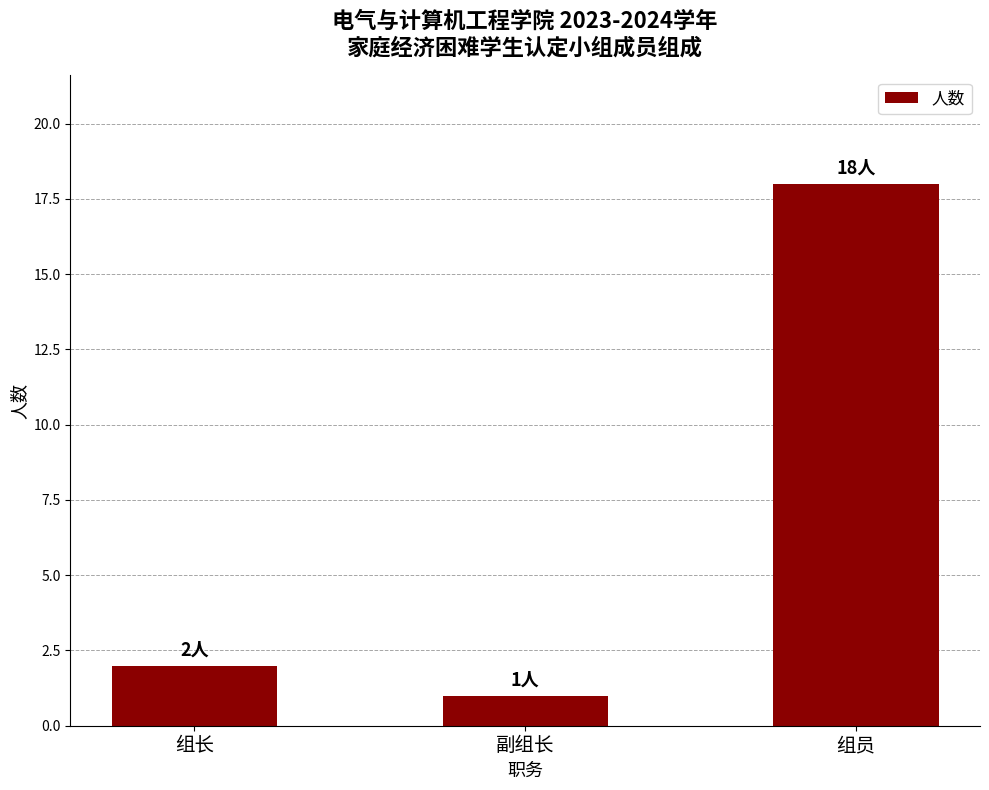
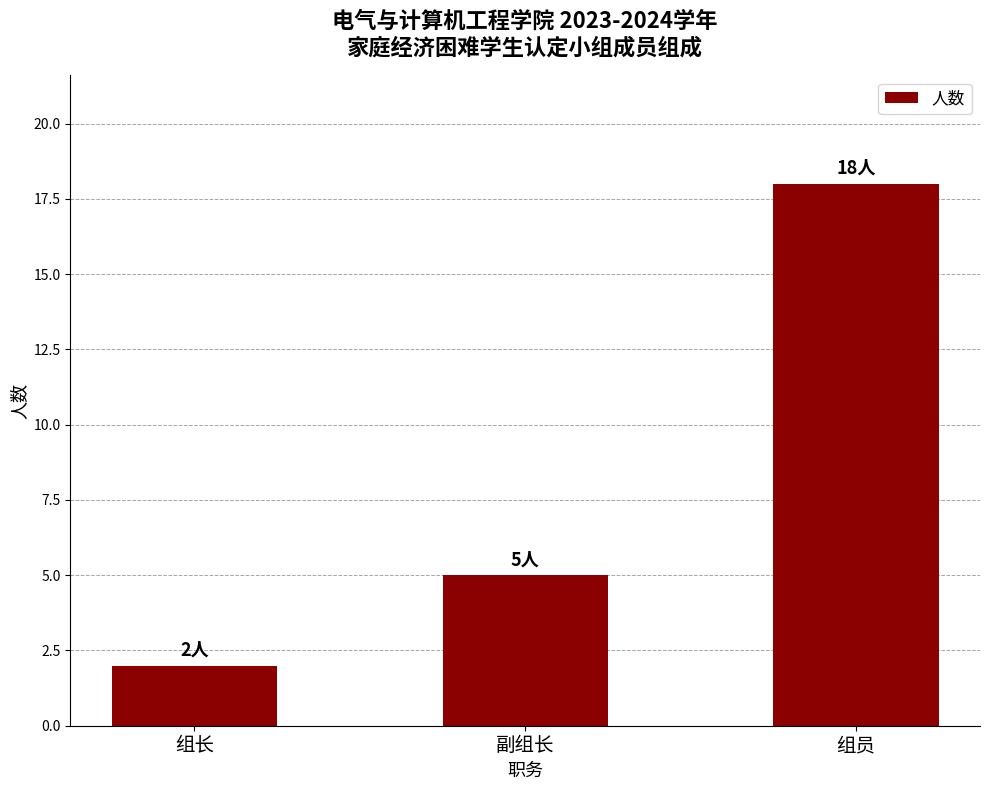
  {
    "组长": "2人",
-   "副组长": "1人",
+   "副组长": "5人",
    "组员": "18人"
  }
